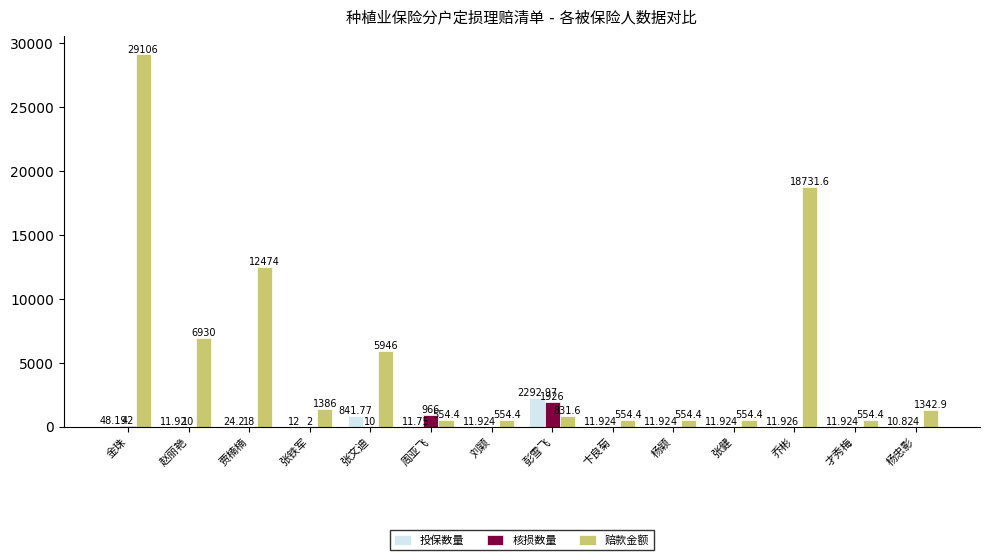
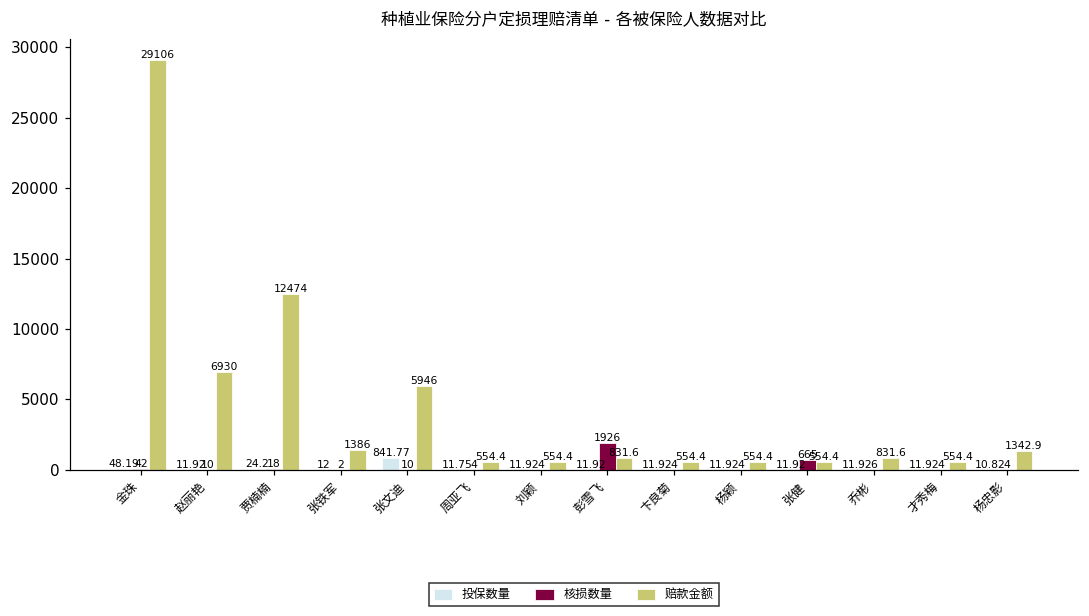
  {
    "投保数量": {
      "贾楠楠": 24.2,
      "张铁军": 12,
      "张文迪": 841.77,
      "周亚飞": 11.75,
      "刘颖": 11.92,
-     "彭雪飞": 2292.97,
+     "彭雪飞": 11.92,
      "卞良菊": 11.92,
      "杨颖": 11.92,
      "张健": 11.92,
      "乔彬": 11.92,
      "才秀梅": 11.92,
      "杨忠影": 10.82
    },
    "核损数量": {
      "贾楠楠": 18,
      "张铁军": 2,
      "张文迪": 10,
-     "周亚飞": 966,
+     "周亚飞": 4,
      "彭雪飞": 1926,
-     "张健": 4
+     "张健": 665
    },
    "赔款金额": {
      "金珠": 29106,
      "赵丽艳": 6930,
      "贾楠楠": 12474,
      "张铁军": 1386,
      "张文迪": 5946,
      "周亚飞": 554.4,
      "刘颖": 554.4,
      "彭雪飞": 831.6,
      "卞良菊": 554.4,
      "杨颖": 554.4,
-     "乔彬": 18731.6,
+     "乔彬": 831.6,
      "才秀梅": 554.4,
      "杨忠影": 1342.9
    }
  }
